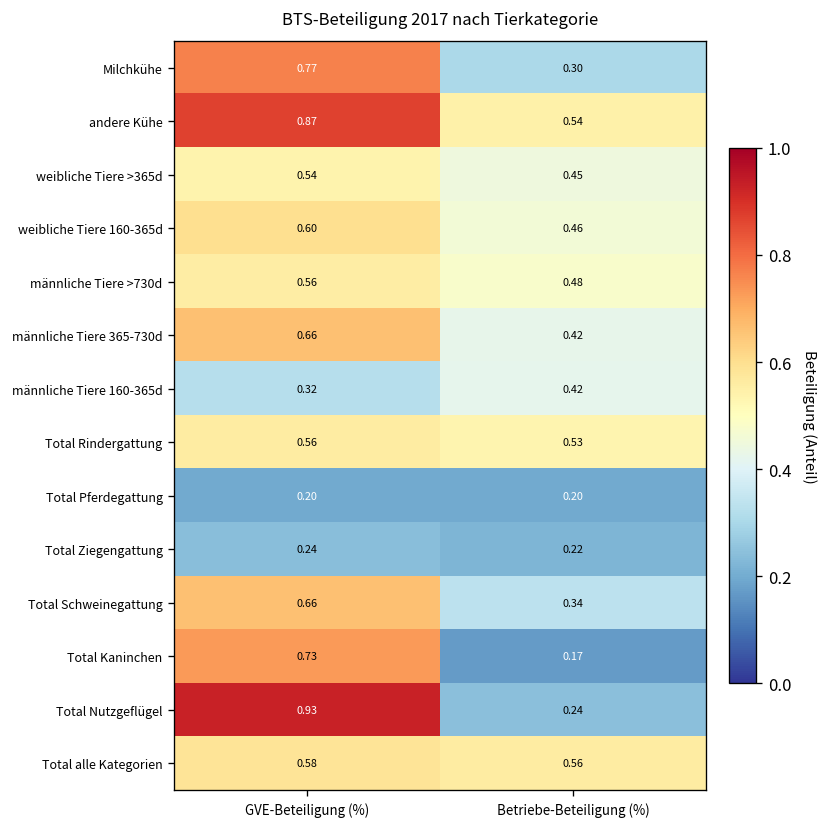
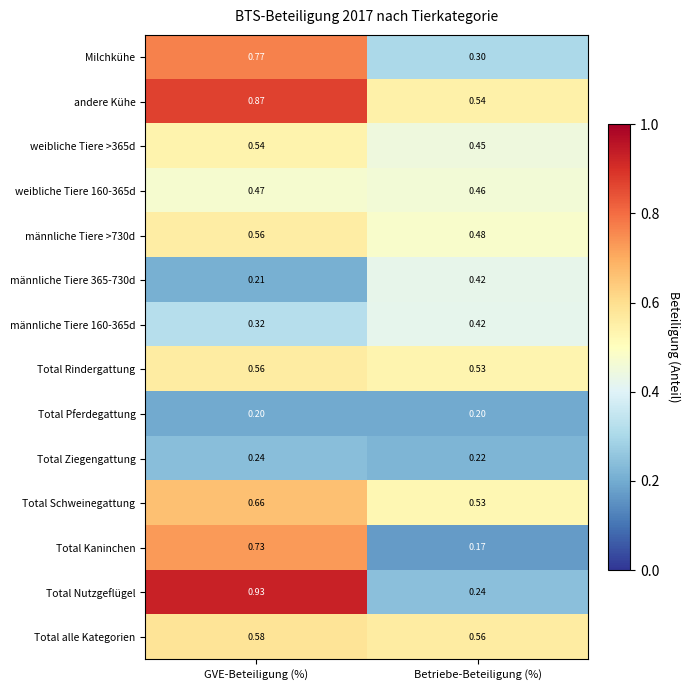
  {
    "Milchkühe": {
      "GVE-Beteiligung (%)": 0.77,
      "Betriebe-Beteiligung (%)": 0.30
    },
    "andere Kühe": {
      "GVE-Beteiligung (%)": 0.87,
      "Betriebe-Beteiligung (%)": 0.54
    },
    "weibliche Tiere >365d": {
      "GVE-Beteiligung (%)": 0.54,
      "Betriebe-Beteiligung (%)": 0.45
    },
    "weibliche Tiere 160-365d": {
-     "GVE-Beteiligung (%)": 0.60,
+     "GVE-Beteiligung (%)": 0.47,
      "Betriebe-Beteiligung (%)": 0.46
    },
    "männliche Tiere >730d": {
      "GVE-Beteiligung (%)": 0.56,
      "Betriebe-Beteiligung (%)": 0.48
    },
    "männliche Tiere 365-730d": {
-     "GVE-Beteiligung (%)": 0.66,
+     "GVE-Beteiligung (%)": 0.21,
      "Betriebe-Beteiligung (%)": 0.42
    },
    "männliche Tiere 160-365d": {
      "GVE-Beteiligung (%)": 0.32,
      "Betriebe-Beteiligung (%)": 0.42
    },
    "Total Rindergattung": {
      "GVE-Beteiligung (%)": 0.56,
      "Betriebe-Beteiligung (%)": 0.53
    },
    "Total Pferdegattung": {
      "GVE-Beteiligung (%)": 0.20,
      "Betriebe-Beteiligung (%)": 0.20
    },
    "Total Ziegengattung": {
      "GVE-Beteiligung (%)": 0.24,
      "Betriebe-Beteiligung (%)": 0.22
    },
    "Total Schweinegattung": {
      "GVE-Beteiligung (%)": 0.66,
-     "Betriebe-Beteiligung (%)": 0.34
+     "Betriebe-Beteiligung (%)": 0.53
    },
    "Total Kaninchen": {
      "GVE-Beteiligung (%)": 0.73,
      "Betriebe-Beteiligung (%)": 0.17
    },
    "Total Nutzgeflügel": {
      "GVE-Beteiligung (%)": 0.93,
      "Betriebe-Beteiligung (%)": 0.24
    },
    "Total alle Kategorien": {
      "GVE-Beteiligung (%)": 0.58,
      "Betriebe-Beteiligung (%)": 0.56
    }
  }
